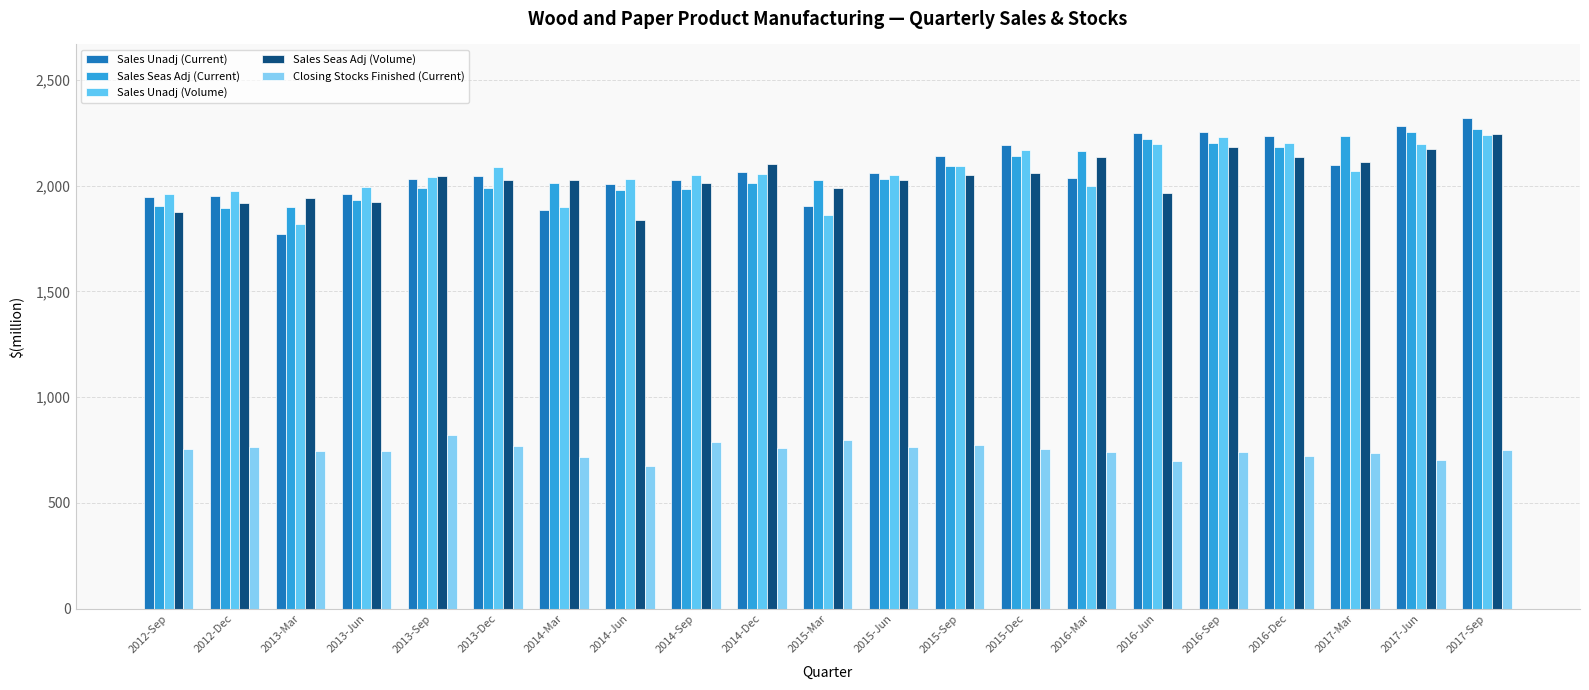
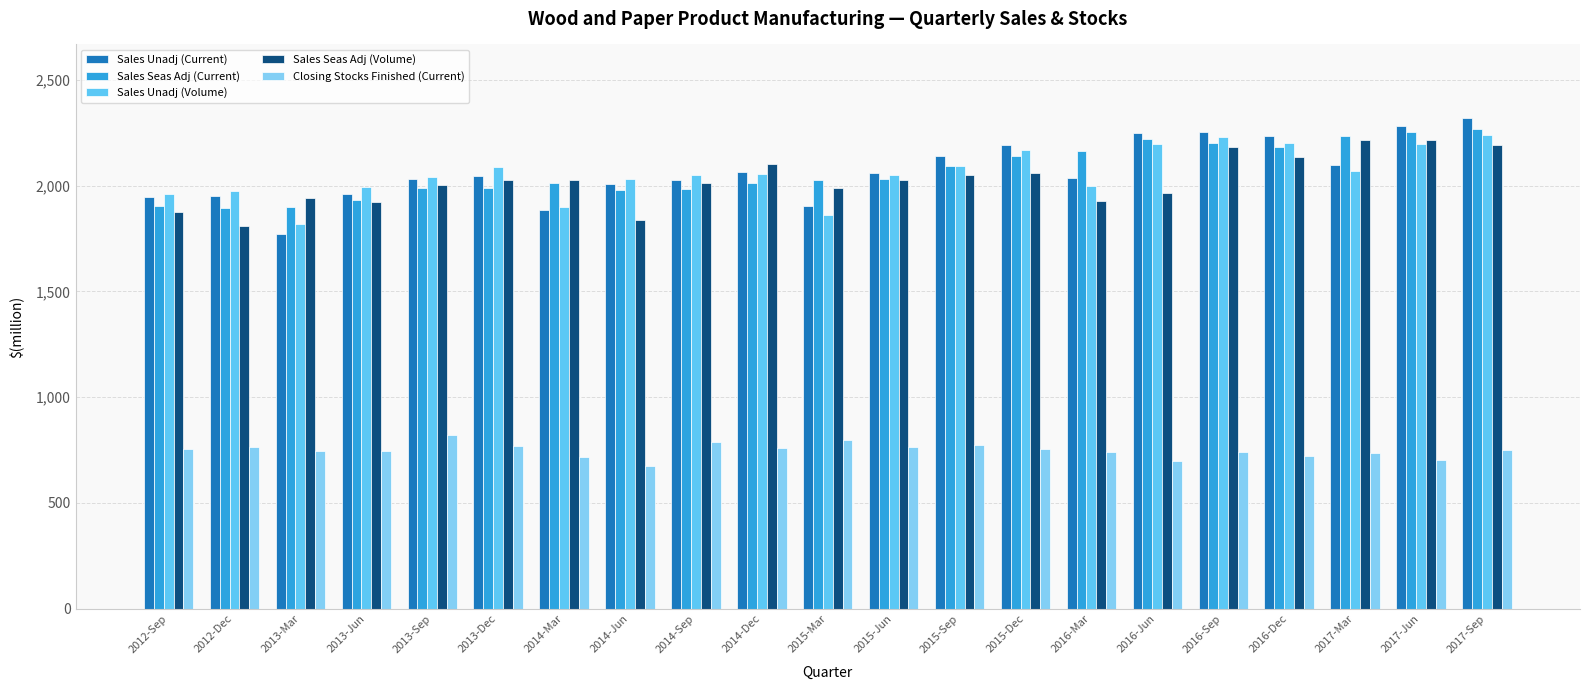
  {
    "Sales Seas Adj (Volume)": {
      "2012-Sep": "1,880",
-     "2012-Dec": "1,920",
+     "2012-Dec": "1,810",
      "2013-Mar": "1,940",
      "2013-Jun": "1,920",
-     "2013-Sep": "2,050",
+     "2013-Sep": "2,000",
      "2013-Dec": "2,030",
      "2014-Mar": "2,030",
      "2014-Jun": "1,840",
      "2014-Sep": "2,010",
      "2014-Dec": "2,100",
      "2015-Mar": "1,990",
      "2015-Jun": "2,020",
      "2015-Sep": "2,050",
      "2015-Dec": "2,060",
-     "2016-Mar": "2,140",
+     "2016-Mar": "1,930",
      "2016-Jun": "1,970",
      "2016-Sep": "2,180",
      "2016-Dec": "2,140",
-     "2017-Mar": "2,110",
-     "2017-Jun": "2,170",
-     "2017-Sep": "2,240"
+     "2017-Mar": "2,210",
+     "2017-Jun": "2,210",
+     "2017-Sep": "2,190"
    }
  }
